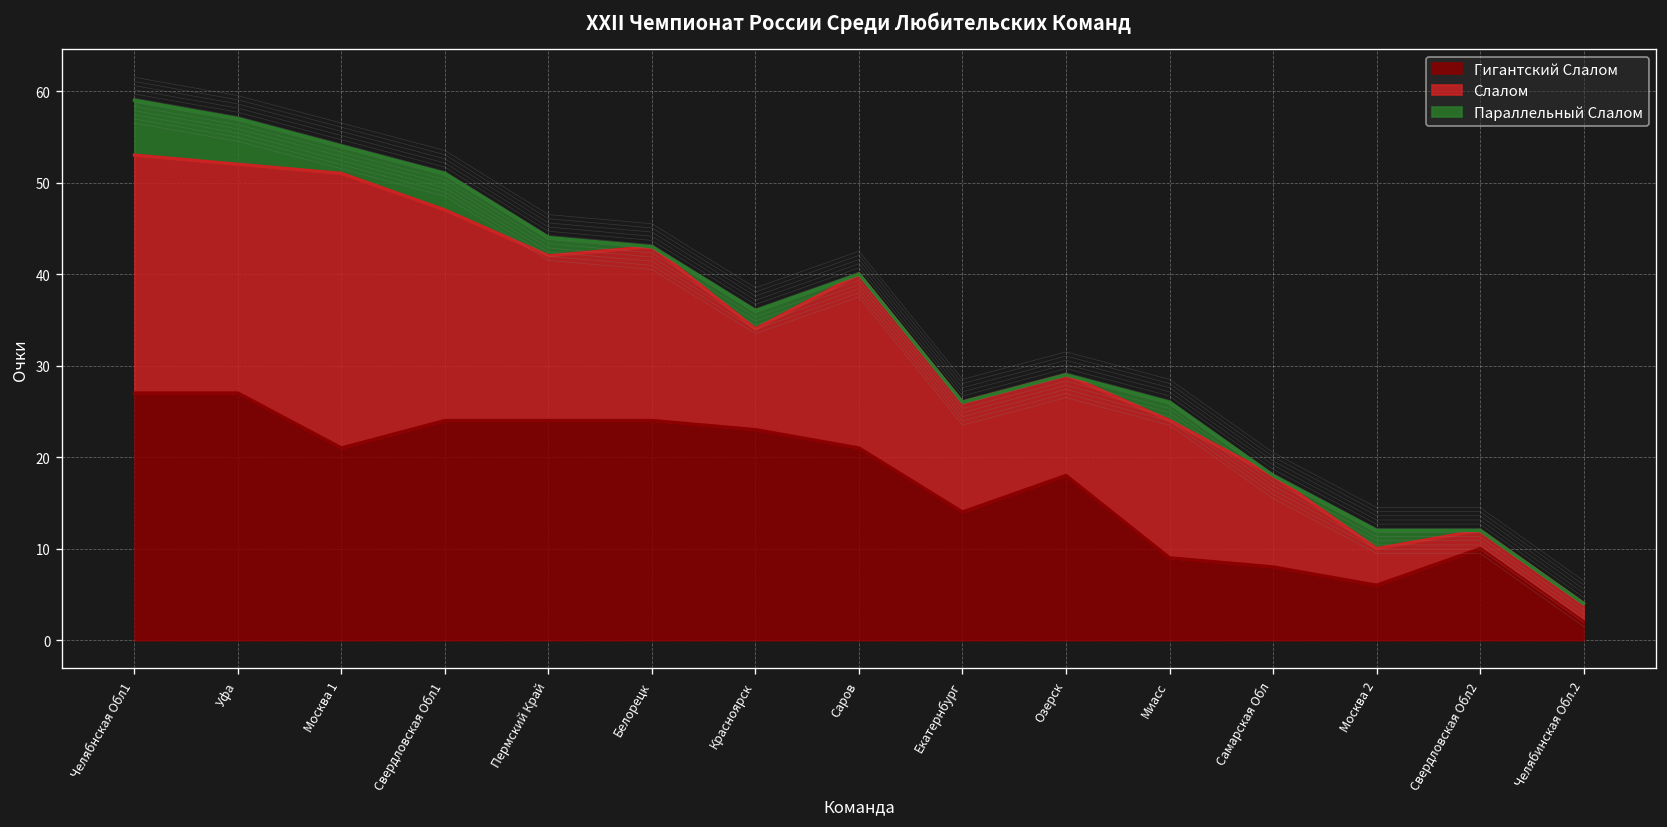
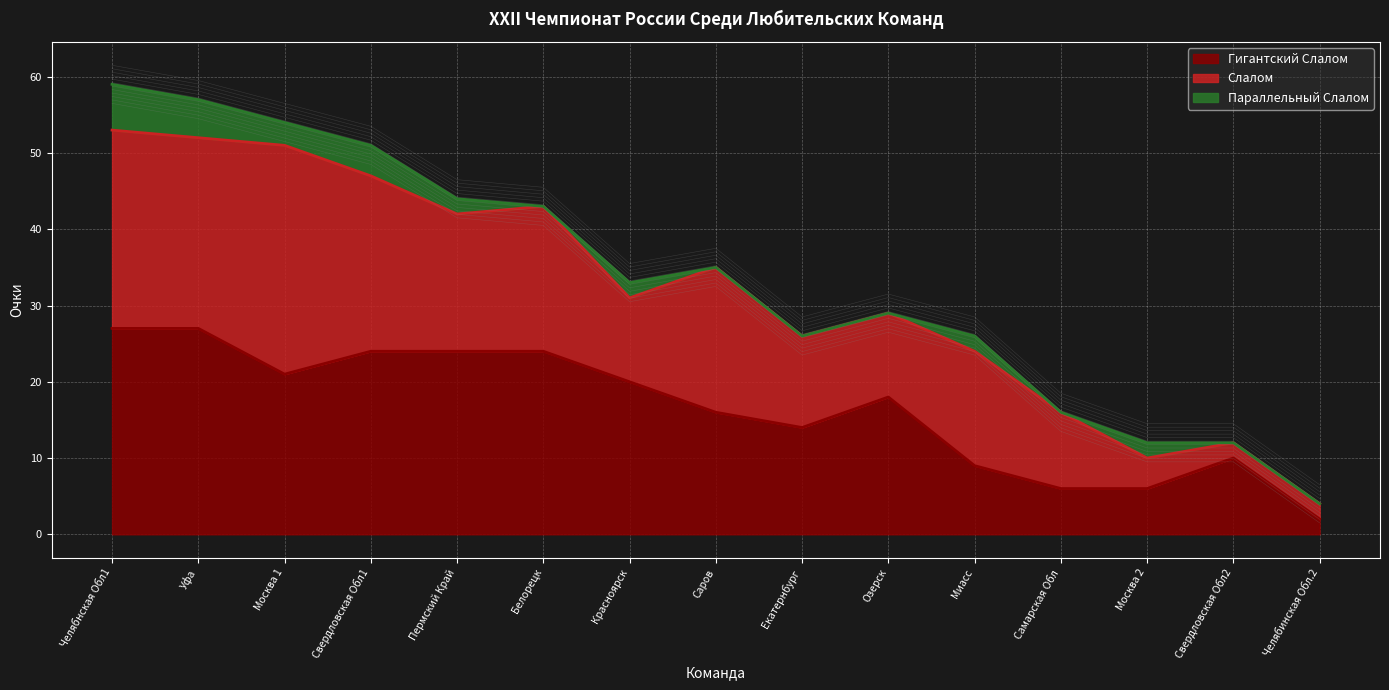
  {
    "Гигантский Слалом": {
      "Челябнская Обл1": 27,
      "Уфа": 27,
      "Москва 1": 21,
      "Свердловская Обл1": 24,
      "Пермский Край": 24,
      "Белорецк": 24,
-     "Красноярск": 23,
-     "Саров": 21,
+     "Красноярск": 20,
+     "Саров": 16,
      "Екатернбург": 14,
      "Озерск": 18,
      "Миасс": 9,
-     "Самарская Обл": 8,
+     "Самарская Обл": 6,
      "Москва 2": 6
    },
    "Слалом": {
      "Челябнская Обл1": 26,
      "Уфа": 25,
      "Москва 1": 30,
      "Свердловская Обл1": 23
    }
  }
